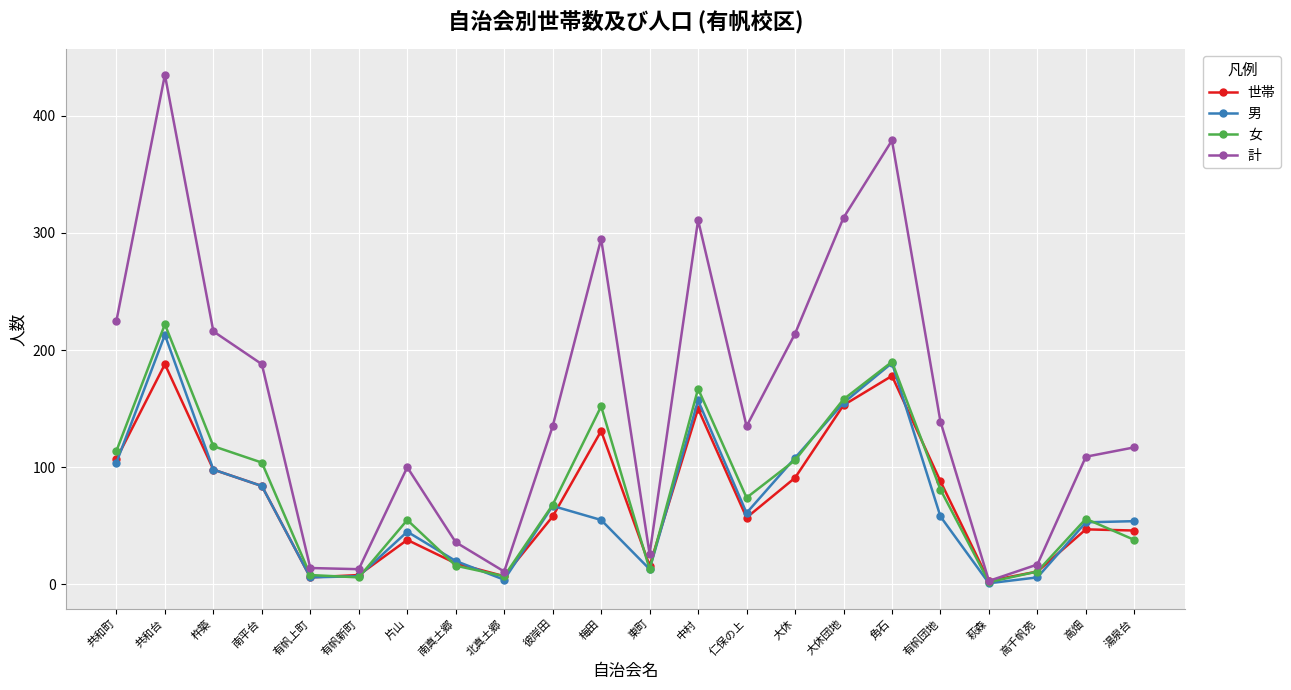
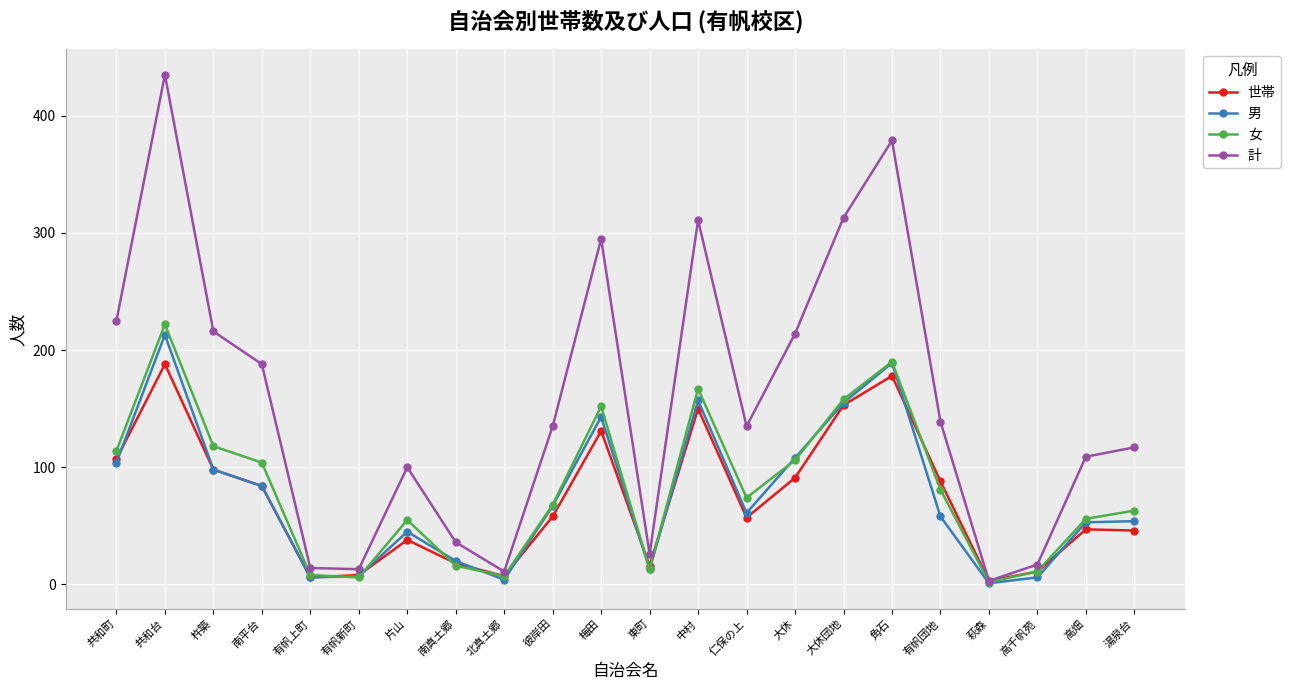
  {
    "世帯": {
      "共和町": 107,
      "共和台": 188,
      "片山": 38,
      "彼岸田": 58,
      "梅田": 131,
      "東町": 16,
      "中村": 150,
      "仁保の上": 57,
      "大休": 91,
      "角石": 178,
      "有帆団地": 88,
      "高畑": 47,
      "湯泉台": 46
    },
    "男": {
      "共和町": 104,
      "共和台": 213,
      "片山": 45,
      "北真土郷": 4,
-     "梅田": 55,
+     "梅田": 143,
      "中村": 157,
      "仁保の上": 61,
      "有帆団地": 58,
      "高千帆苑": 6,
      "高畑": 53,
      "湯泉台": 54
    },
    "女": {
      "共和町": 114,
      "共和台": 222,
      "杵築": 118,
      "南平台": 104,
      "片山": 55,
      "梅田": 152,
      "中村": 167,
      "仁保の上": 74,
      "大休団地": 158,
      "有帆団地": 81,
      "高畑": 56,
-     "湯泉台": 38
+     "湯泉台": 63
    },
    "計": {
      "共和町": 225,
      "共和台": 435,
      "杵築": 216,
      "南平台": 188,
      "有帆上町": 14,
      "有帆新町": 13,
      "片山": 100,
      "南真土郷": 36,
      "北真土郷": 11,
      "彼岸田": 135,
      "梅田": 295,
      "東町": 26,
      "中村": 311,
      "仁保の上": 135,
      "大休": 214,
      "大休団地": 313,
      "角石": 379,
      "有帆団地": 139,
      "高千帆苑": 17,
      "高畑": 109,
      "湯泉台": 117
    }
  }
